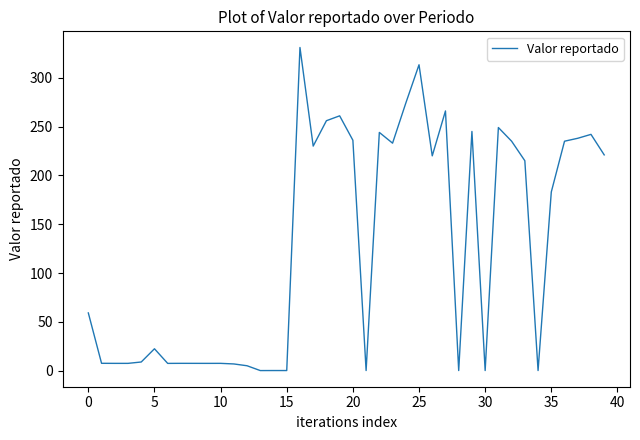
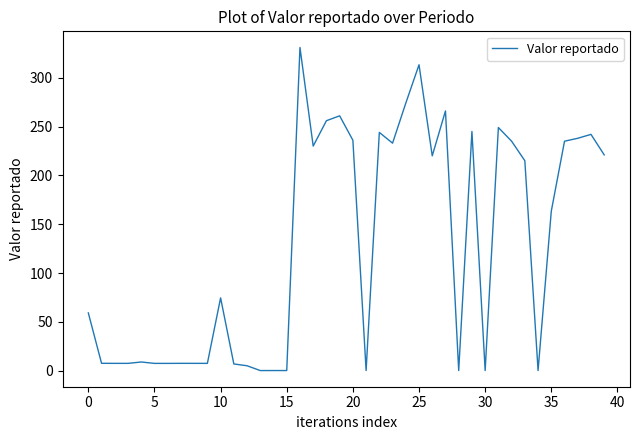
  {
    "0": 60,
-   "5": 20,
-   "10": 10,
+   "5": 10,
+   "10": 70,
    "15": 0,
    "20": 240,
    "25": 310,
    "30": 0,
-   "35": 180
+   "35": 160
  }
